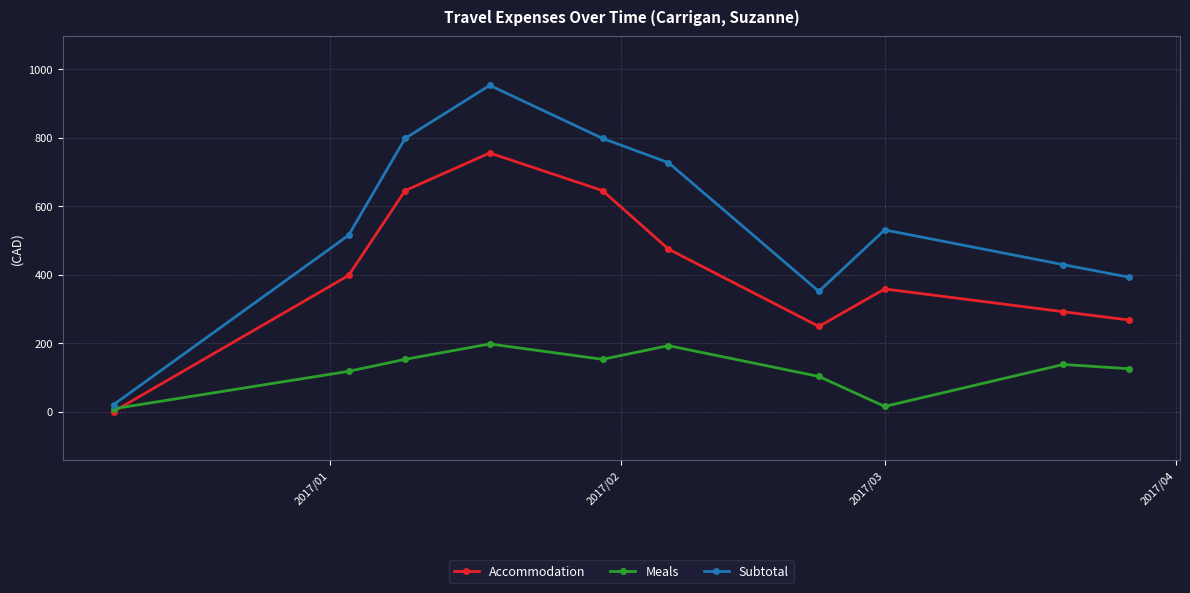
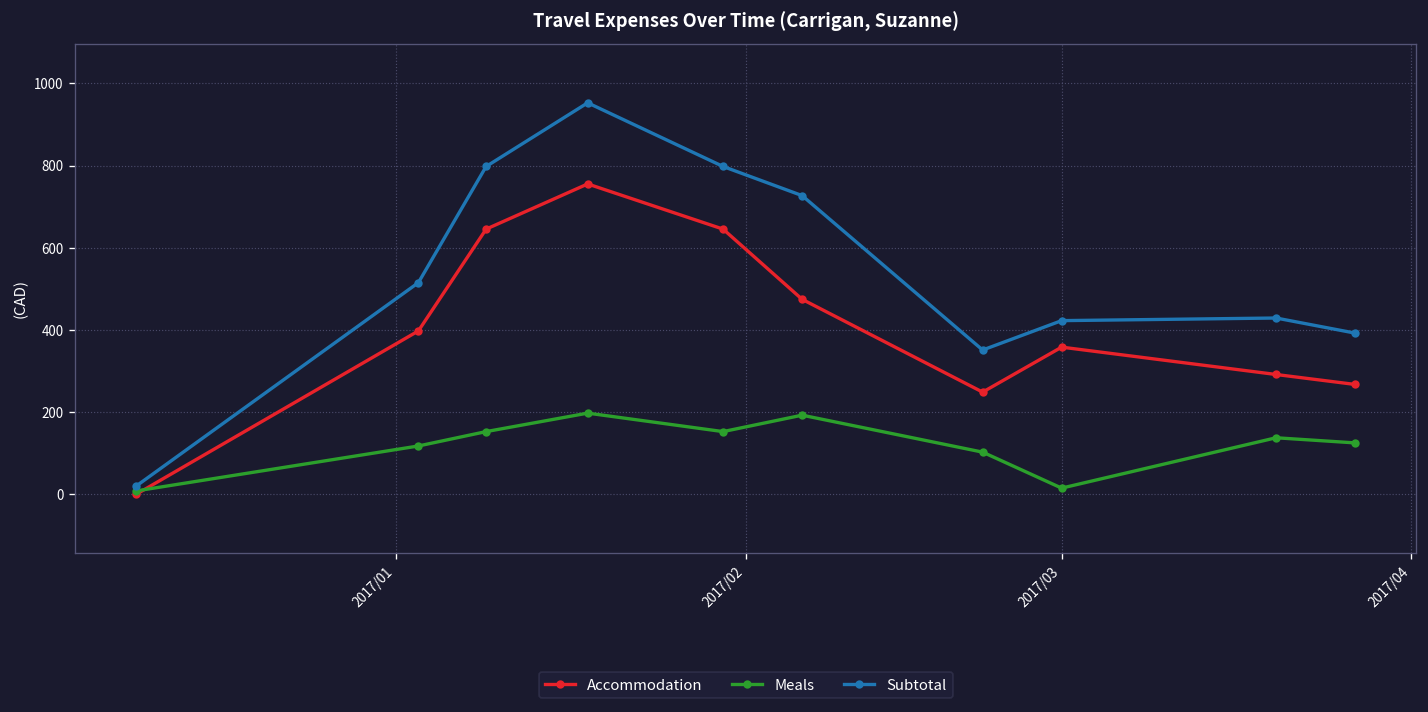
  {
    "Accommodation": {
      "2017/03": 360
    },
    "Meals": {
      "2017/03": 10
    },
    "Subtotal": {
-     "2017/03": 530
+     "2017/03": 420
    }
  }
